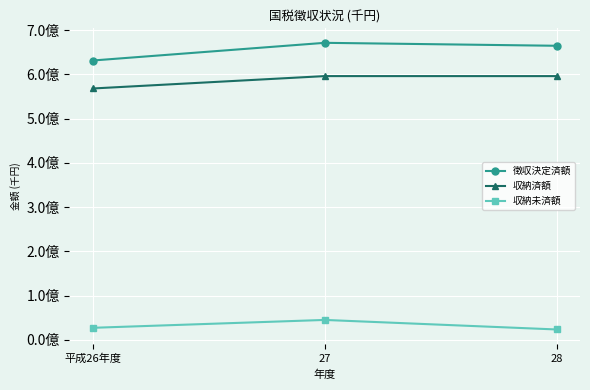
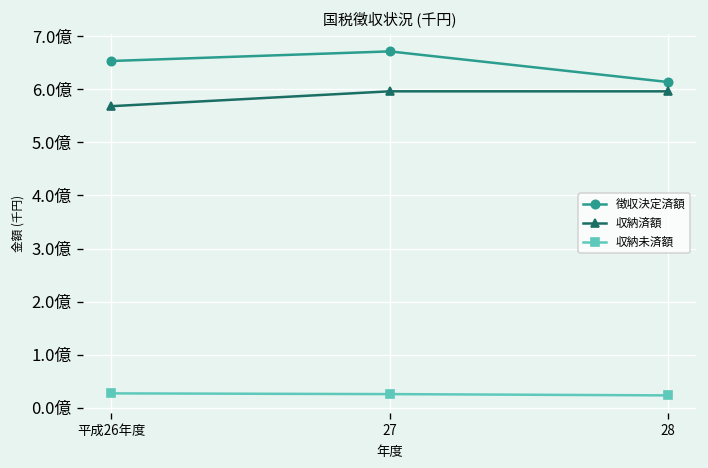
  {
    "徴収決定済額": {
-     "平成26年度": "6.3億",
+     "平成26年度": "6.5億",
      "27": "6.7億",
-     "28": "6.6億"
+     "28": "6.1億"
    },
    "収納済額": {
      "平成26年度": "5.7億",
      "27": "6.0億",
      "28": "6.0億"
    },
    "収納未済額": {
      "平成26年度": "0.3億",
-     "27": "0.5億",
+     "27": "0.3億",
      "28": "0.2億"
    }
  }
